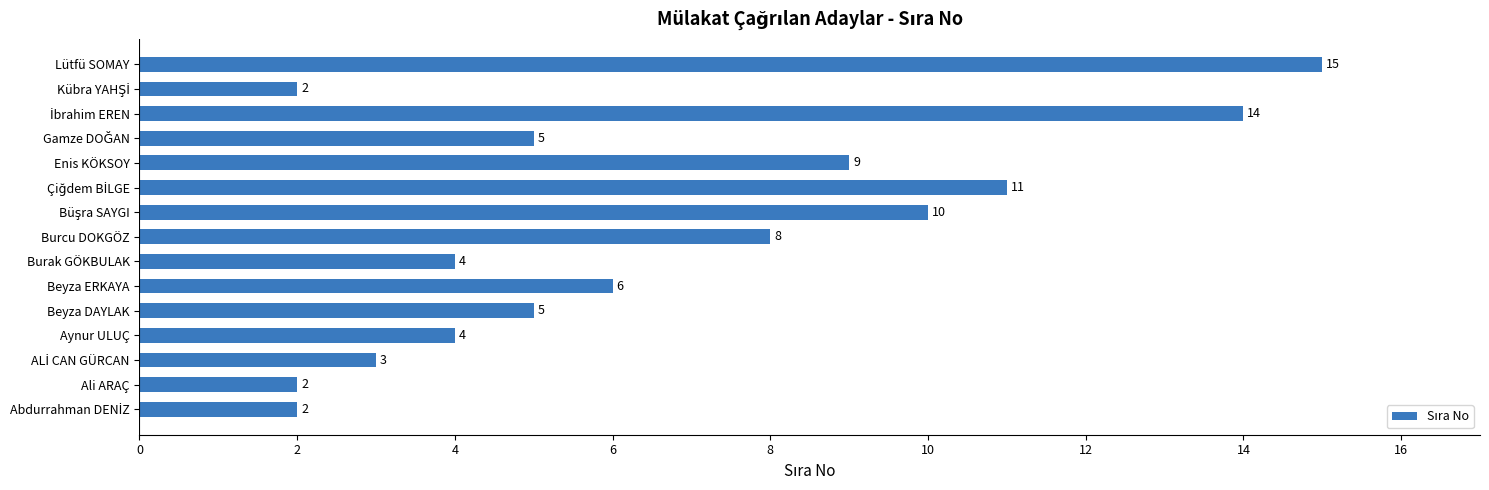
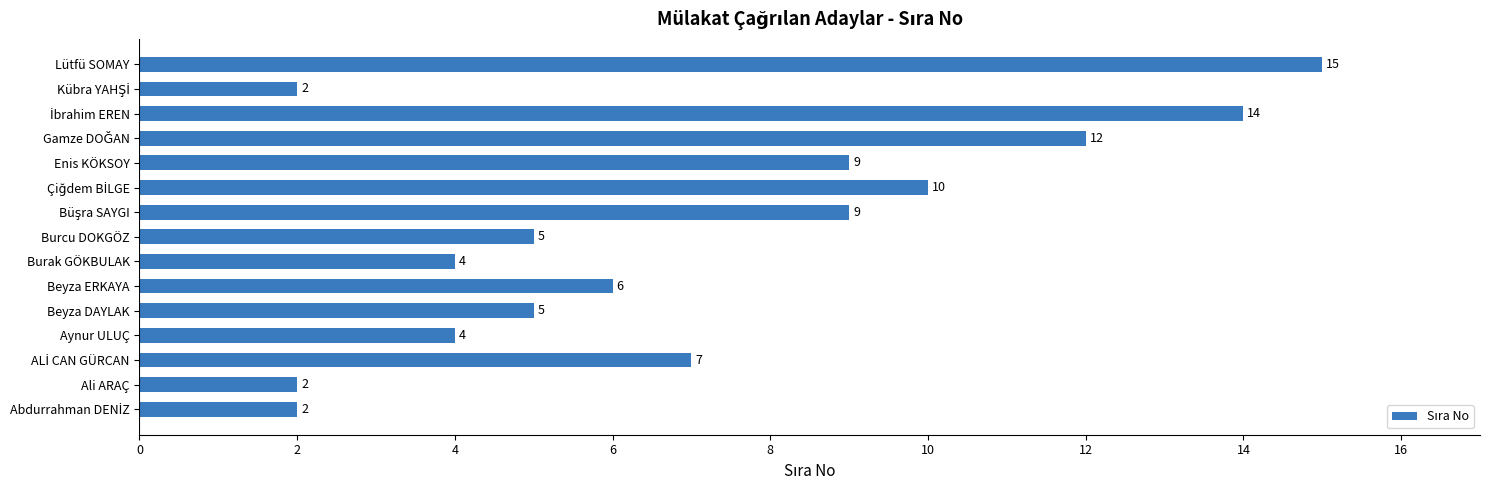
  {
    "Lütfü SOMAY": 15,
    "Kübra YAHŞİ": 2,
    "İbrahim EREN": 14,
-   "Gamze DOĞAN": 5,
+   "Gamze DOĞAN": 12,
    "Enis KÖKSOY": 9,
-   "Çiğdem BİLGE": 11,
-   "Büşra SAYGI": 10,
-   "Burcu DOKGÖZ": 8,
+   "Çiğdem BİLGE": 10,
+   "Büşra SAYGI": 9,
+   "Burcu DOKGÖZ": 5,
    "Burak GÖKBULAK": 4,
    "Beyza ERKAYA": 6,
    "Beyza DAYLAK": 5,
    "Aynur ULUÇ": 4,
-   "ALİ CAN GÜRCAN": 3,
+   "ALİ CAN GÜRCAN": 7,
    "Ali ARAÇ": 2,
    "Abdurrahman DENİZ": 2
  }
